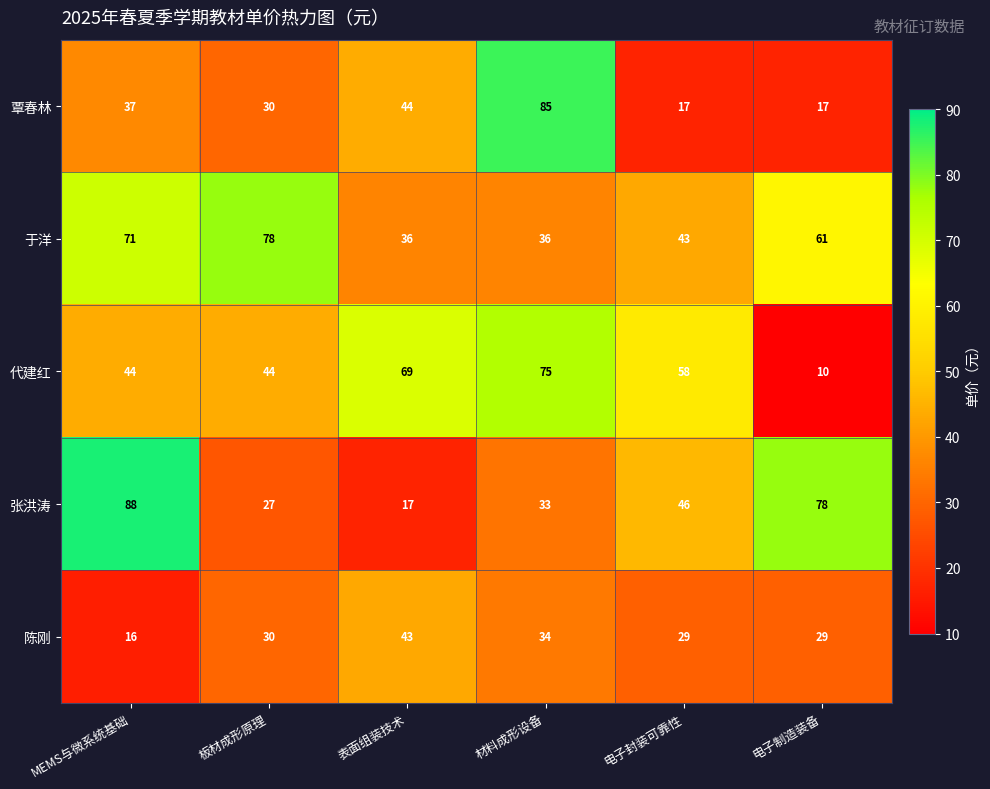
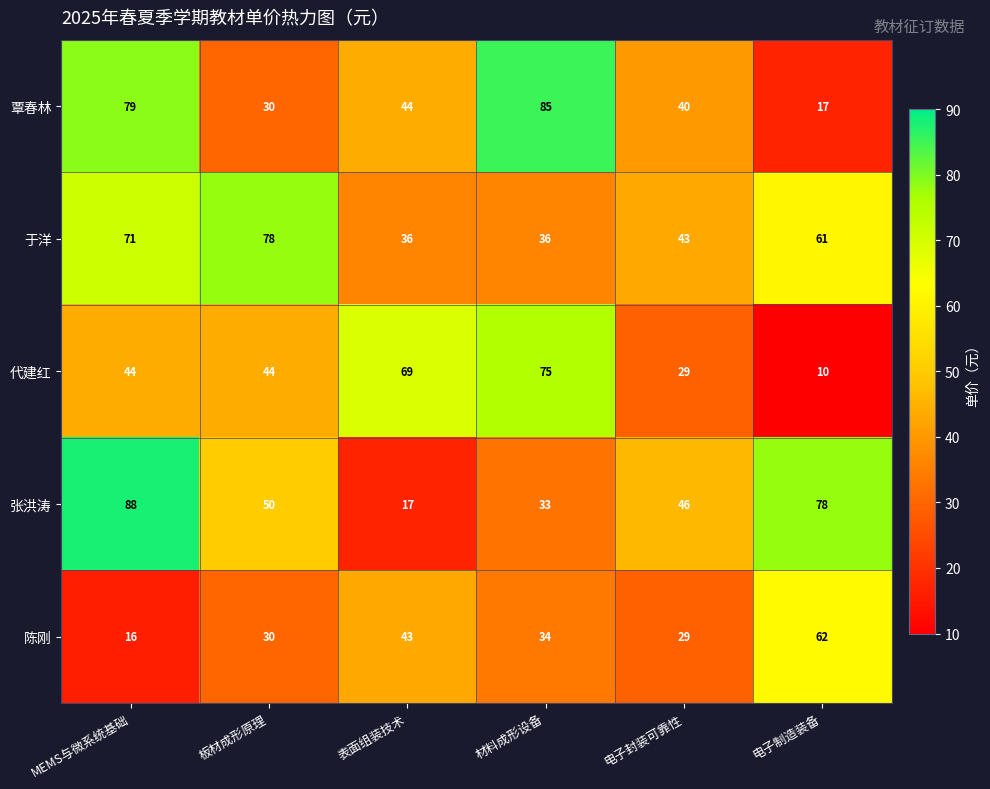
  {
    "覃春林": {
-     "MEMS与微系统基础": 37,
+     "MEMS与微系统基础": 79,
      "板材成形原理": 30,
      "表面组装技术": 44,
      "材料成形设备": 85,
-     "电子封装可靠性": 17,
+     "电子封装可靠性": 40,
      "电子制造装备": 17
    },
    "于洋": {
      "MEMS与微系统基础": 71,
      "板材成形原理": 78,
      "表面组装技术": 36,
      "材料成形设备": 36,
      "电子封装可靠性": 43,
      "电子制造装备": 61
    },
    "代建红": {
      "MEMS与微系统基础": 44,
      "板材成形原理": 44,
      "表面组装技术": 69,
      "材料成形设备": 75,
-     "电子封装可靠性": 58,
+     "电子封装可靠性": 29,
      "电子制造装备": 10
    },
    "张洪涛": {
      "MEMS与微系统基础": 88,
-     "板材成形原理": 27,
+     "板材成形原理": 50,
      "表面组装技术": 17,
      "材料成形设备": 33,
      "电子封装可靠性": 46,
      "电子制造装备": 78
    },
    "陈刚": {
      "MEMS与微系统基础": 16,
      "板材成形原理": 30,
      "表面组装技术": 43,
      "材料成形设备": 34,
      "电子封装可靠性": 29,
-     "电子制造装备": 29
+     "电子制造装备": 62
    }
  }
